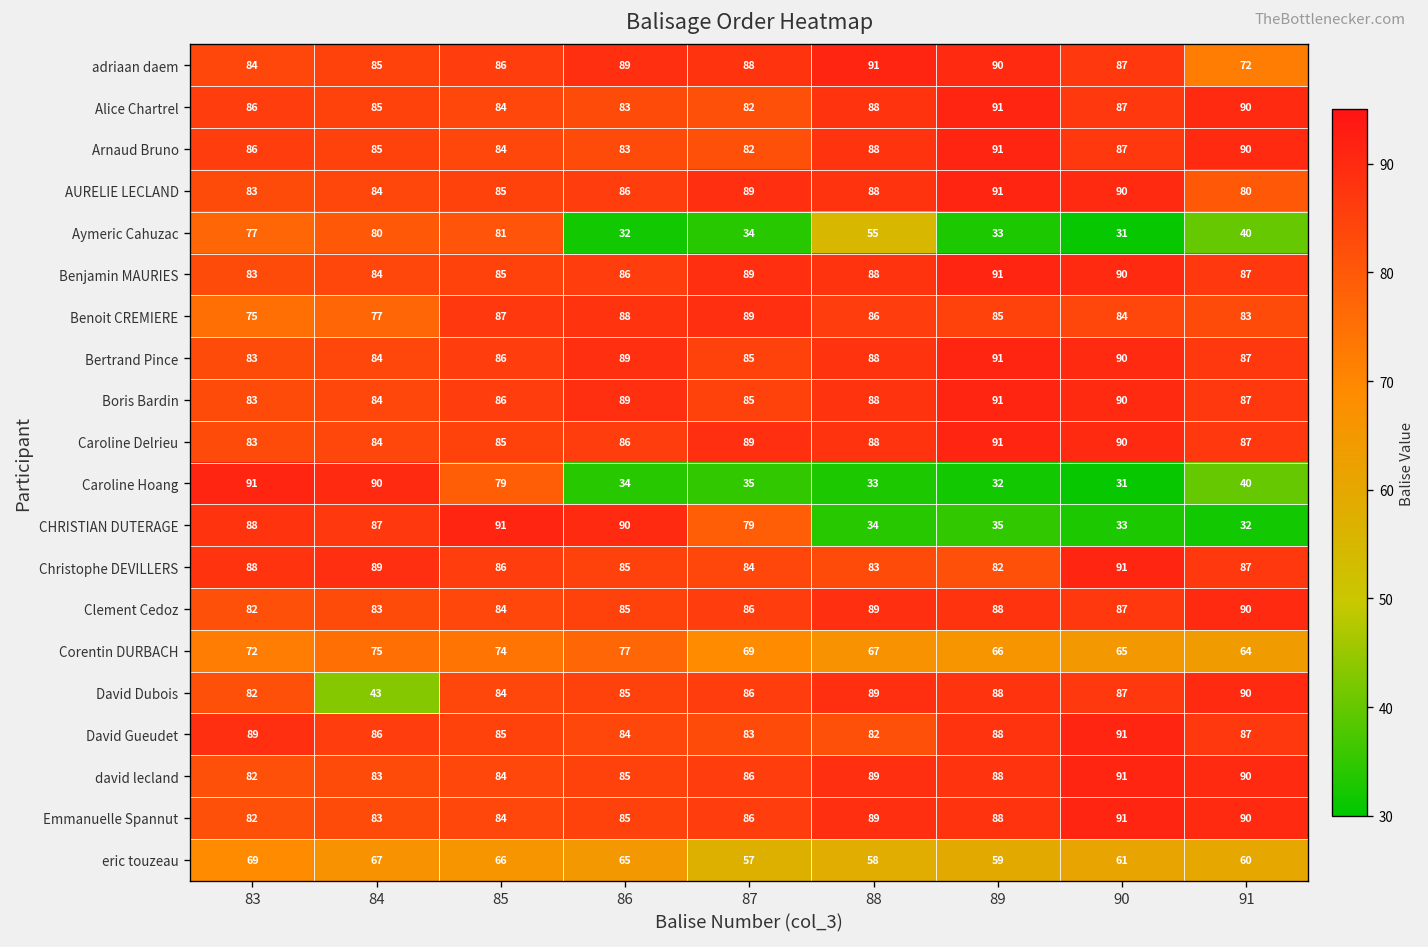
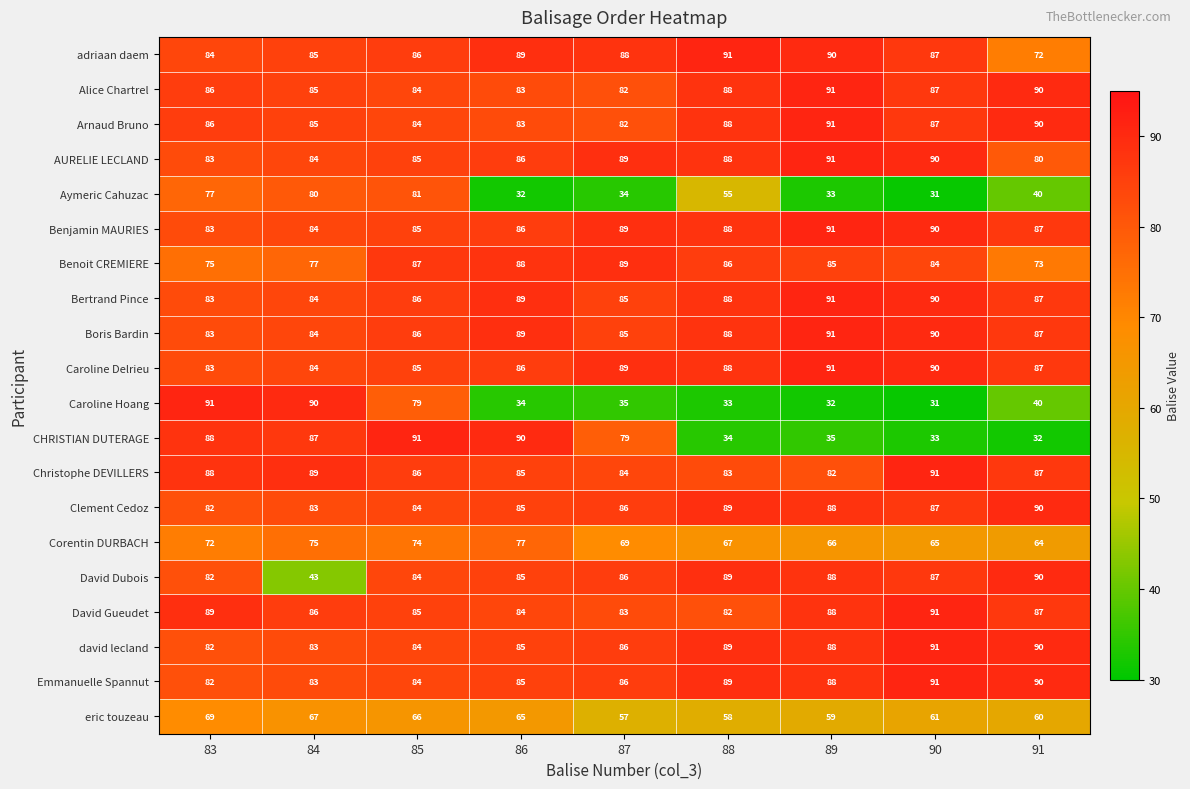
  {
    "adriaan daem": {
      "83": 84,
      "84": 85,
      "85": 86,
      "86": 89,
      "87": 88,
      "88": 91,
      "89": 90,
      "90": 87,
      "91": 72
    },
    "Alice Chartrel": {
      "83": 86,
      "84": 85,
      "85": 84,
      "86": 83,
      "87": 82,
      "88": 88,
      "89": 91,
      "90": 87,
      "91": 90
    },
    "Arnaud Bruno": {
      "83": 86,
      "84": 85,
      "85": 84,
      "86": 83,
      "87": 82,
      "88": 88,
      "89": 91,
      "90": 87,
      "91": 90
    },
    "AURELIE LECLAND": {
      "83": 83,
      "84": 84,
      "85": 85,
      "86": 86,
      "87": 89,
      "88": 88,
      "89": 91,
      "90": 90,
      "91": 80
    },
    "Aymeric Cahuzac": {
      "83": 77,
      "84": 80,
      "85": 81,
      "86": 32,
      "87": 34,
      "88": 55,
      "89": 33,
      "90": 31,
      "91": 40
    },
    "Benjamin MAURIES": {
      "83": 83,
      "84": 84,
      "85": 85,
      "86": 86,
      "87": 89,
      "88": 88,
      "89": 91,
      "90": 90,
      "91": 87
    },
    "Benoit CREMIERE": {
      "83": 75,
      "84": 77,
      "85": 87,
      "86": 88,
      "87": 89,
      "88": 86,
      "89": 85,
      "90": 84,
-     "91": 83
+     "91": 73
    },
    "Bertrand Pince": {
      "83": 83,
      "84": 84,
      "85": 86,
      "86": 89,
      "87": 85,
      "88": 88,
      "89": 91,
      "90": 90,
      "91": 87
    },
    "Boris Bardin": {
      "83": 83,
      "84": 84,
      "85": 86,
      "86": 89,
      "87": 85,
      "88": 88,
      "89": 91,
      "90": 90,
      "91": 87
    },
    "Caroline Delrieu": {
      "83": 83,
      "84": 84,
      "85": 85,
      "86": 86,
      "87": 89,
      "88": 88,
      "89": 91,
      "90": 90,
      "91": 87
    },
    "Caroline Hoang": {
      "83": 91,
      "84": 90,
      "85": 79,
      "86": 34,
      "87": 35,
      "88": 33,
      "89": 32,
      "90": 31,
      "91": 40
    },
    "CHRISTIAN DUTERAGE": {
      "83": 88,
      "84": 87,
      "85": 91,
      "86": 90,
      "87": 79,
      "88": 34,
      "89": 35,
      "90": 33,
      "91": 32
    },
    "Christophe DEVILLERS": {
      "83": 88,
      "84": 89,
      "85": 86,
      "86": 85,
      "87": 84,
      "88": 83,
      "89": 82,
      "90": 91,
      "91": 87
    },
    "Clement Cedoz": {
      "83": 82,
      "84": 83,
      "85": 84,
      "86": 85,
      "87": 86,
      "88": 89,
      "89": 88,
      "90": 87,
      "91": 90
    },
    "Corentin DURBACH": {
      "83": 72,
      "84": 75,
      "85": 74,
      "86": 77,
      "87": 69,
      "88": 67,
      "89": 66,
      "90": 65,
      "91": 64
    },
    "David Dubois": {
      "83": 82,
      "84": 43,
      "85": 84,
      "86": 85,
      "87": 86,
      "88": 89,
      "89": 88,
      "90": 87,
      "91": 90
    },
    "David Gueudet": {
      "83": 89,
      "84": 86,
      "85": 85,
      "86": 84,
      "87": 83,
      "88": 82,
      "89": 88,
      "90": 91,
      "91": 87
    },
    "david lecland": {
      "83": 82,
      "84": 83,
      "85": 84,
      "86": 85,
      "87": 86,
      "88": 89,
      "89": 88,
      "90": 91,
      "91": 90
    },
    "Emmanuelle Spannut": {
      "83": 82,
      "84": 83,
      "85": 84,
      "86": 85,
      "87": 86,
      "88": 89,
      "89": 88,
      "90": 91,
      "91": 90
    },
    "eric touzeau": {
      "83": 69,
      "84": 67,
      "85": 66,
      "86": 65,
      "87": 57,
      "88": 58,
      "89": 59,
      "90": 61,
      "91": 60
    }
  }
